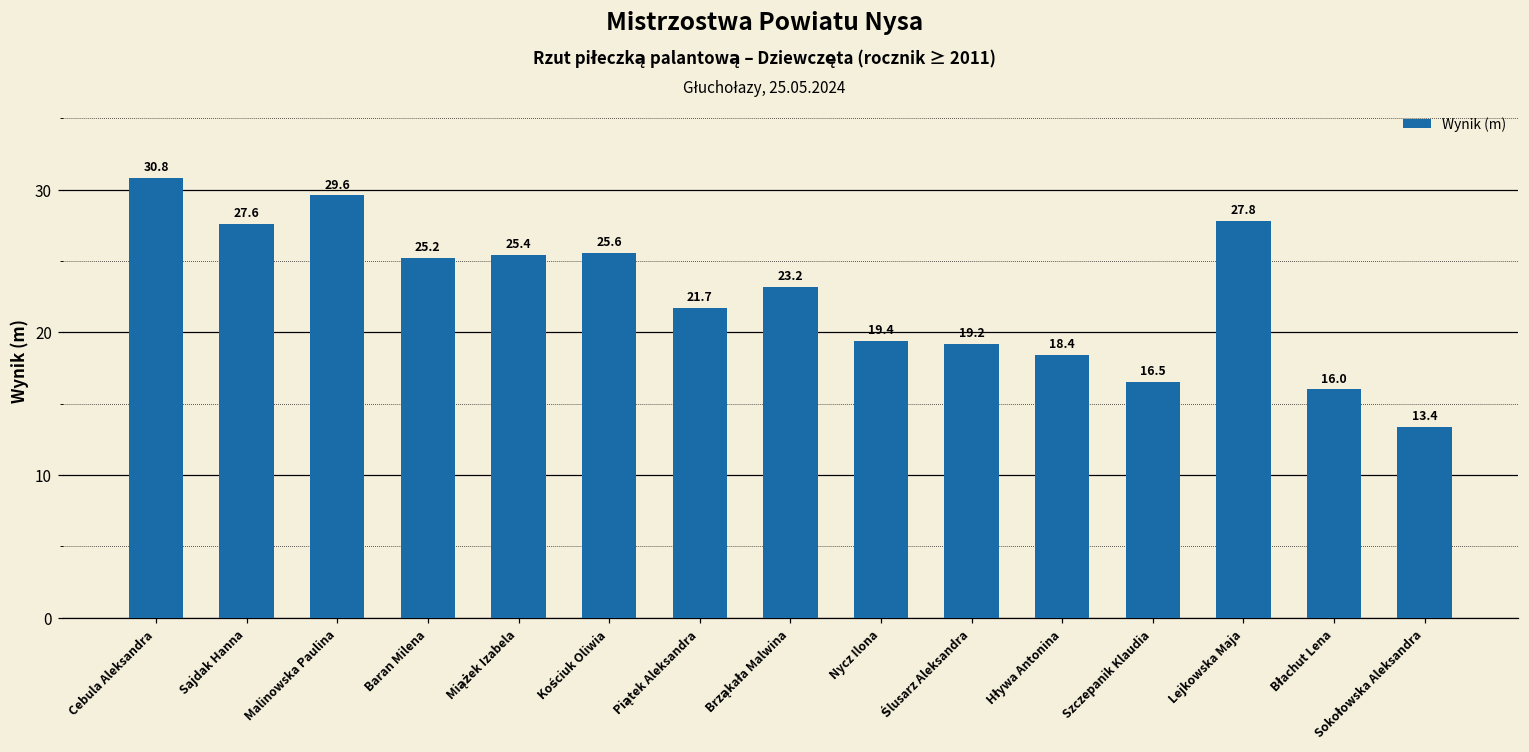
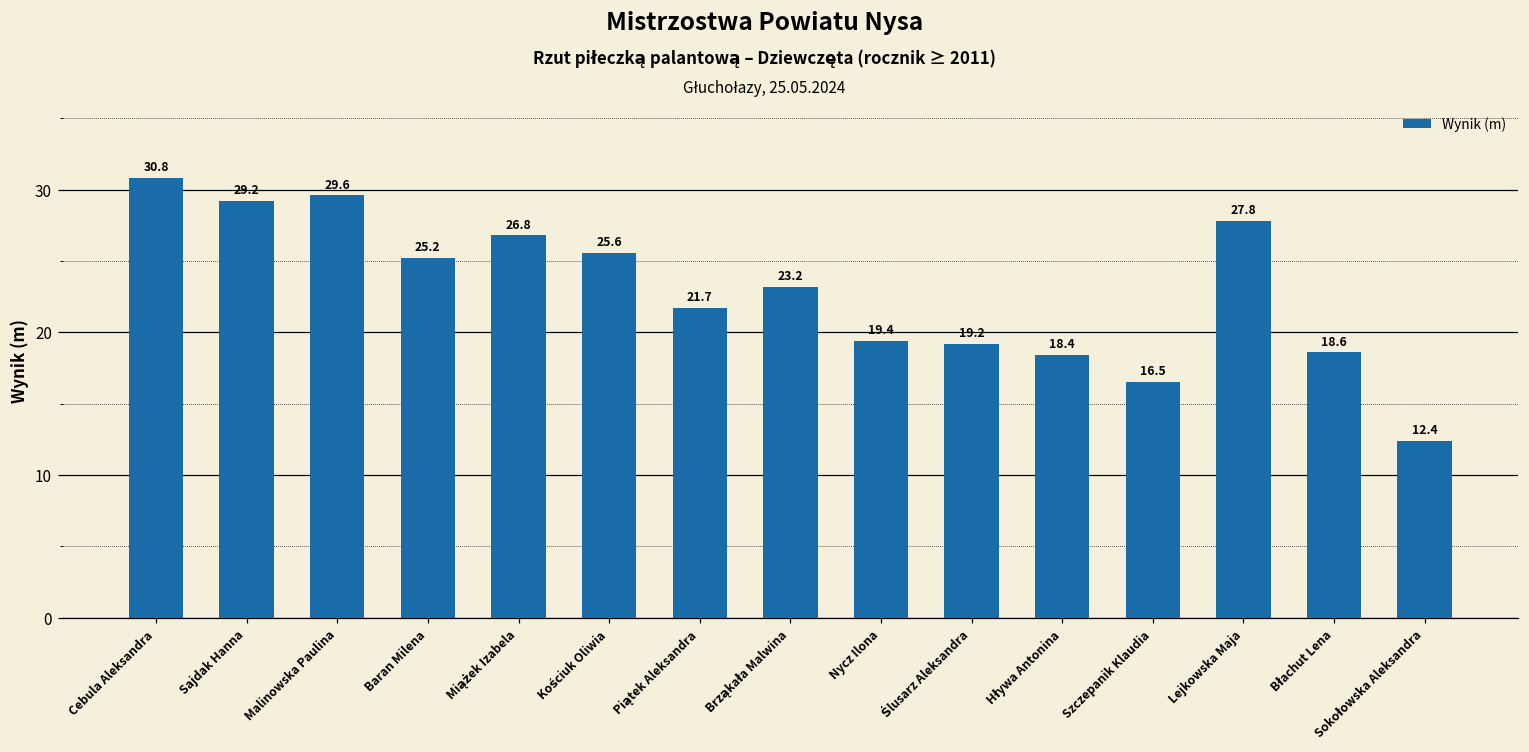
  {
    "Cebula Aleksandra": 30.8,
-   "Sajdak Hanna": 27.6,
+   "Sajdak Hanna": 29.2,
    "Malinowska Paulina": 29.6,
    "Baran Milena": 25.2,
-   "Miążek Izabela": 25.4,
+   "Miążek Izabela": 26.8,
    "Kościuk Oliwia": 25.6,
    "Piątek Aleksandra": 21.7,
    "Brząkała Malwina": 23.2,
    "Nycz Ilona": 19.4,
    "Ślusarz Aleksandra": 19.2,
    "Hływa Antonina": 18.4,
    "Szczepanik Klaudia": 16.5,
    "Lejkowska Maja": 27.8,
-   "Błachut Lena": 16.0,
-   "Sokołowska Aleksandra": 13.4
+   "Błachut Lena": 18.6,
+   "Sokołowska Aleksandra": 12.4
  }
